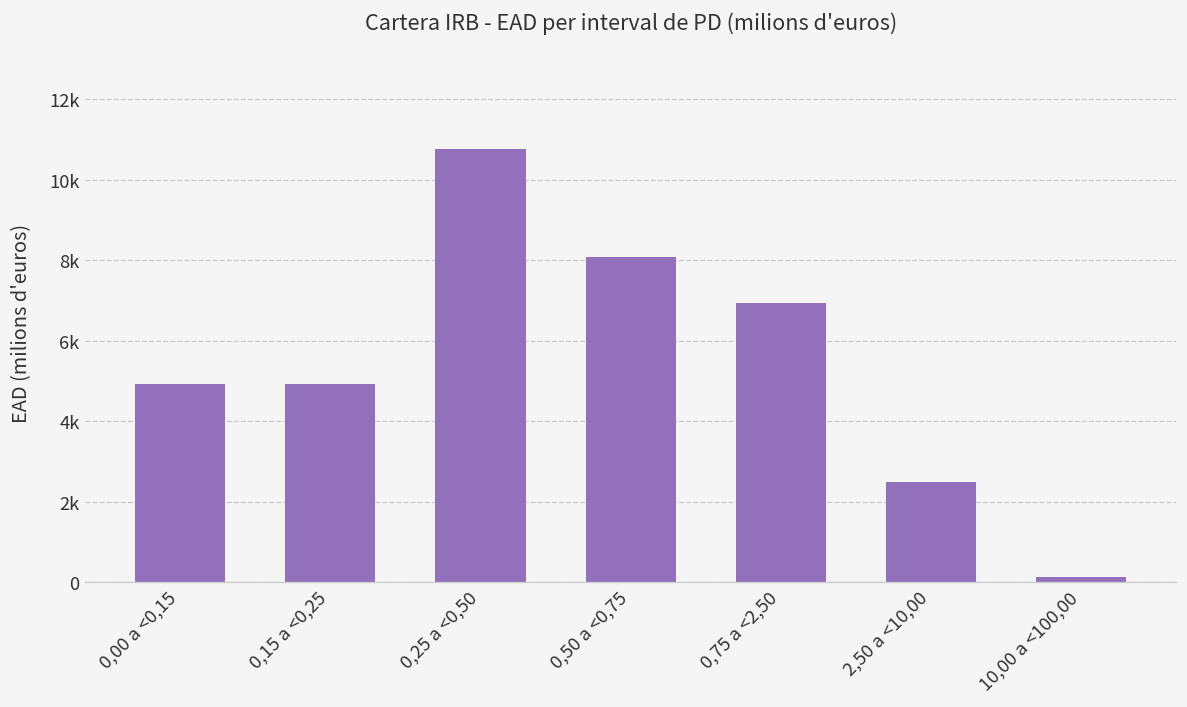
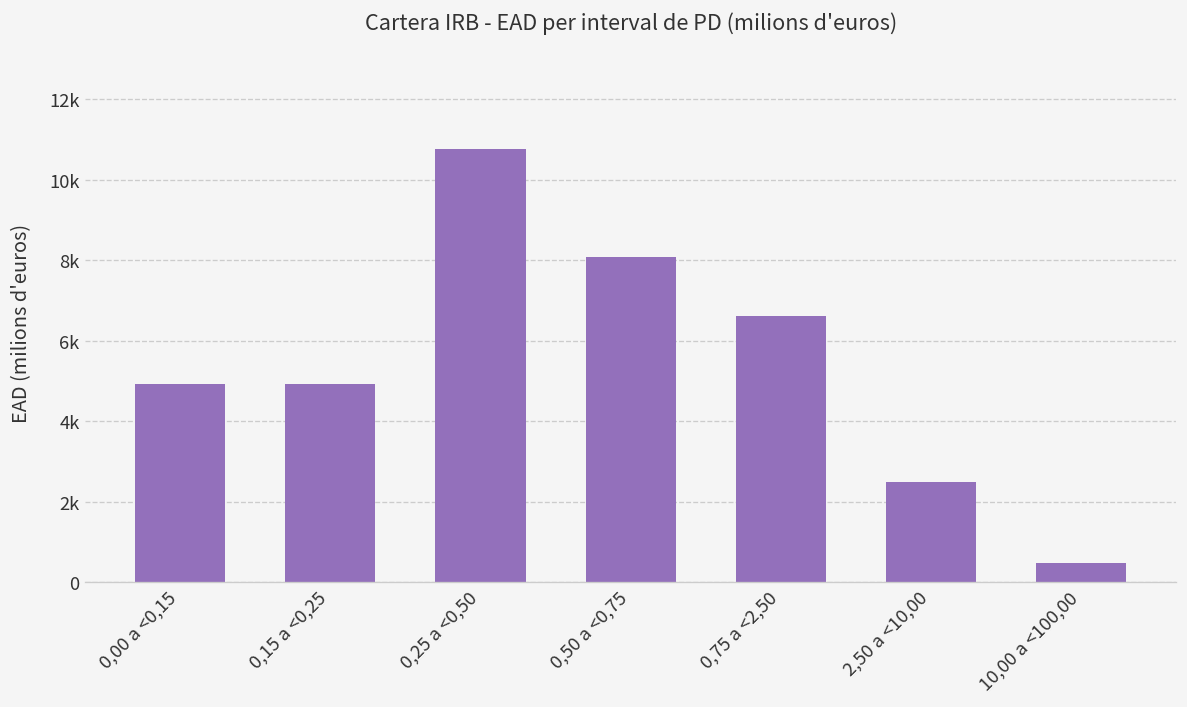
  {
    "0,00 a <0,15": 4900,
    "0,15 a <0,25": 4900,
    "0,25 a <0,50": 10800,
    "0,50 a <0,75": 8100,
-   "0,75 a <2,50": 6900,
+   "0,75 a <2,50": 6600,
    "2,50 a <10,00": 2500,
-   "10,00 a <100,00": 100
+   "10,00 a <100,00": 500
  }
